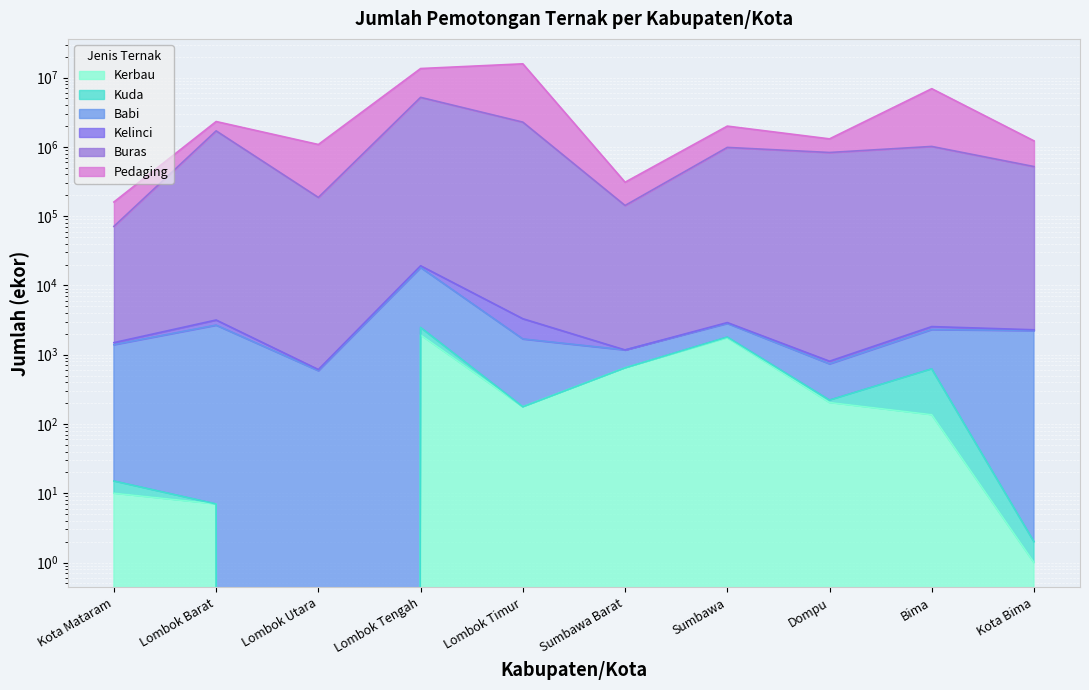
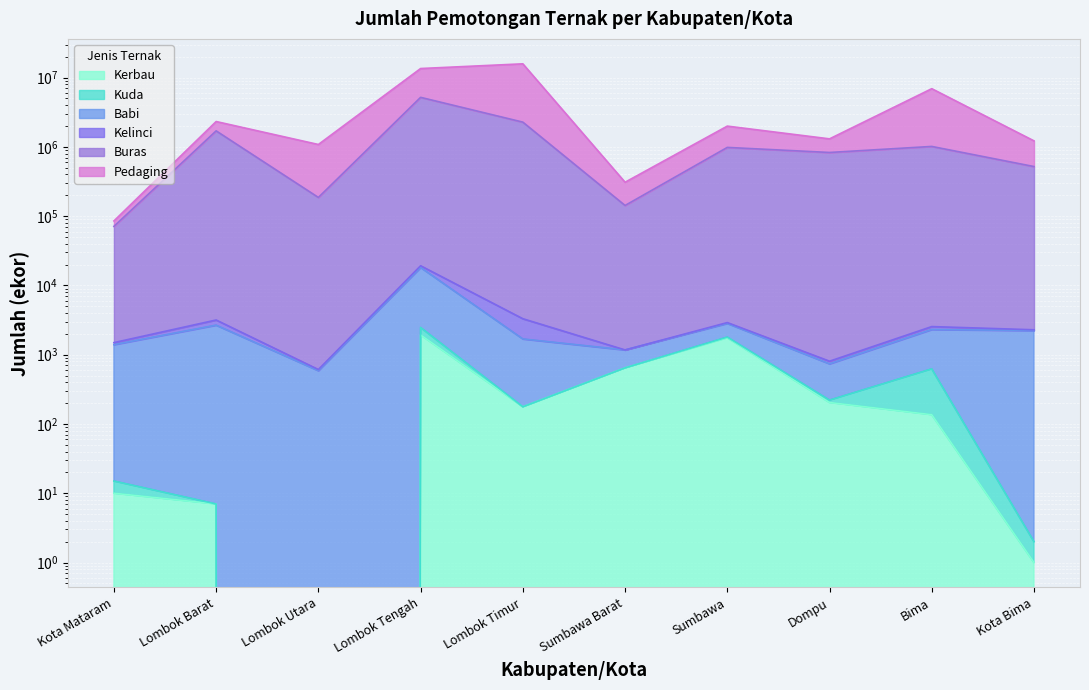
  {
    "Kerbau": {
      "Kota Mataram": 10,
      "Lombok Tengah": 1900,
      "Bima": 140,
      "Kota Bima": 1
    },
    "Kuda": {
      "Kota Mataram": 5,
      "Lombok Tengah": 500,
      "Bima": 500,
      "Kota Bima": 1
    },
    "Pedaging": {
-     "Kota Mataram": 90000,
+     "Kota Mataram": 14000,
      "Lombok Barat": 600000,
      "Lombok Utara": 900000,
      "Lombok Tengah": 8000000,
      "Lombok Timur": 14000000,
      "Sumbawa Barat": 170000,
      "Sumbawa": 1000000,
      "Dompu": 500000,
      "Bima": 6000000,
      "Kota Bima": 700000
    }
  }
